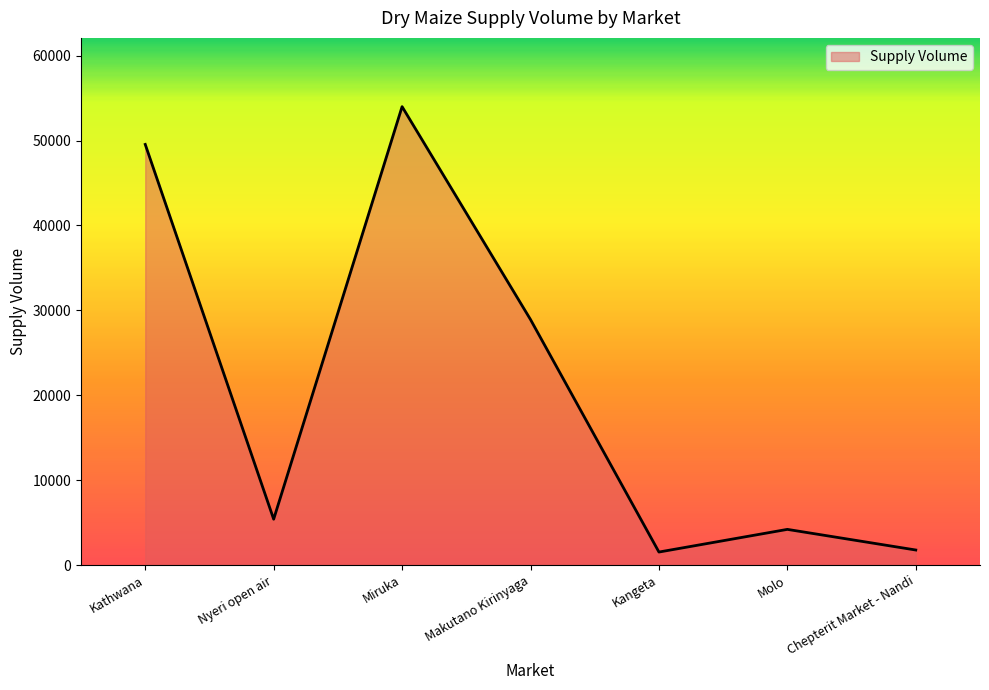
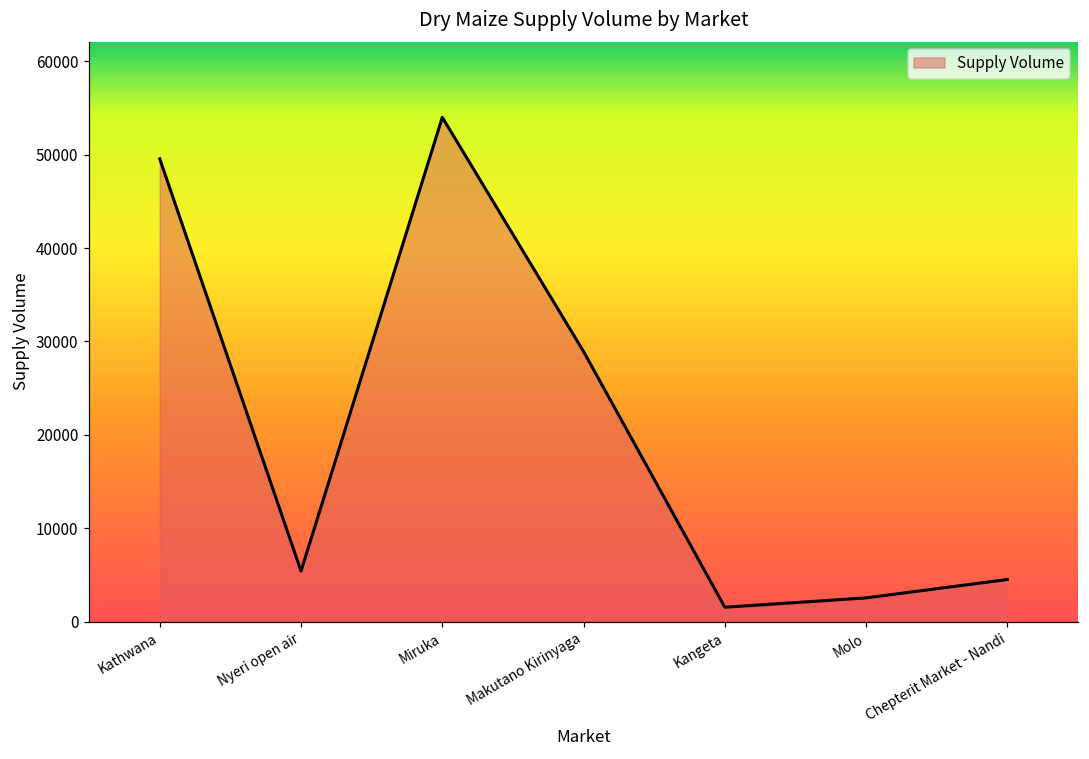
  {
    "Kathwana": 50000,
    "Nyeri open air": 5000,
    "Miruka": 54000,
    "Makutano Kirinyaga": 29000,
    "Kangeta": 2000,
-   "Molo": 4000,
-   "Chepterit Market - Nandi": 2000
+   "Molo": 3000,
+   "Chepterit Market - Nandi": 5000
  }
